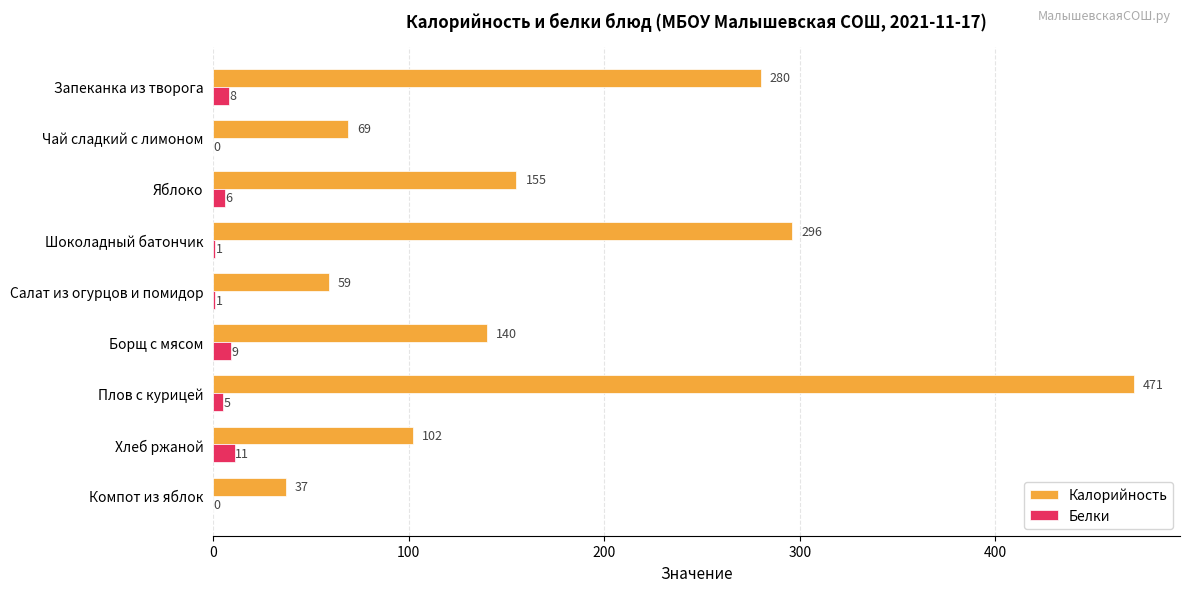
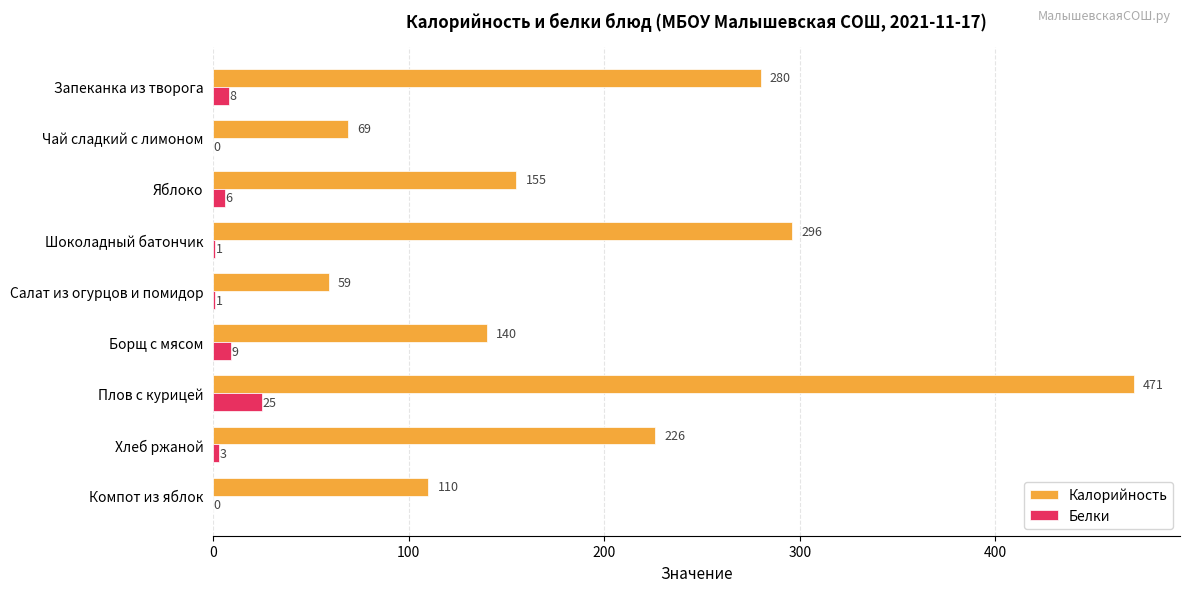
  {
    "Калорийность": {
      "Запеканка из творога": 280,
      "Чай сладкий с лимоном": 69,
      "Яблоко": 155,
      "Шоколадный батончик": 296,
      "Салат из огурцов и помидор": 59,
      "Борщ с мясом": 140,
      "Плов с курицей": 471,
-     "Хлеб ржаной": 102,
-     "Компот из яблок": 37
+     "Хлеб ржаной": 226,
+     "Компот из яблок": 110
    },
    "Белки": {
      "Запеканка из творога": 8,
      "Чай сладкий с лимоном": 0,
      "Яблоко": 6,
      "Шоколадный батончик": 1,
      "Салат из огурцов и помидор": 1,
      "Борщ с мясом": 9,
-     "Плов с курицей": 5,
-     "Хлеб ржаной": 11,
+     "Плов с курицей": 25,
+     "Хлеб ржаной": 3,
      "Компот из яблок": 0
    }
  }
